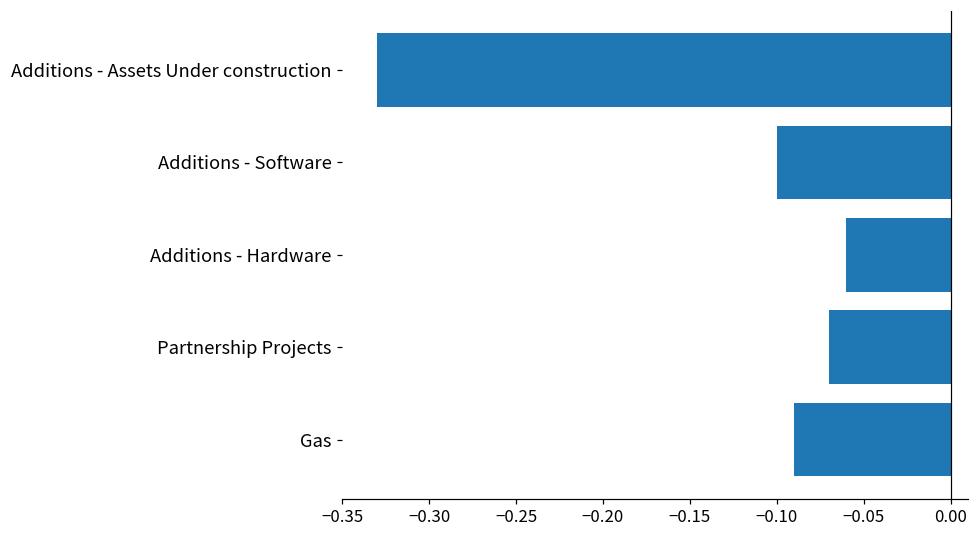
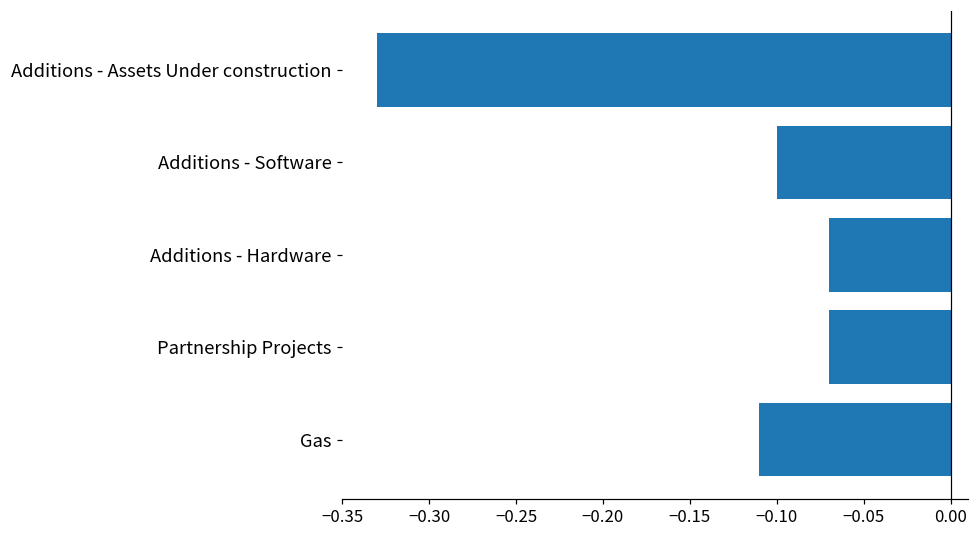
  {
    "Additions - Assets Under construction": -0.33,
    "Additions - Software": -0.10,
-   "Additions - Hardware": -0.06,
+   "Additions - Hardware": -0.07,
    "Partnership Projects": -0.07,
-   "Gas": -0.09
+   "Gas": -0.11
  }
